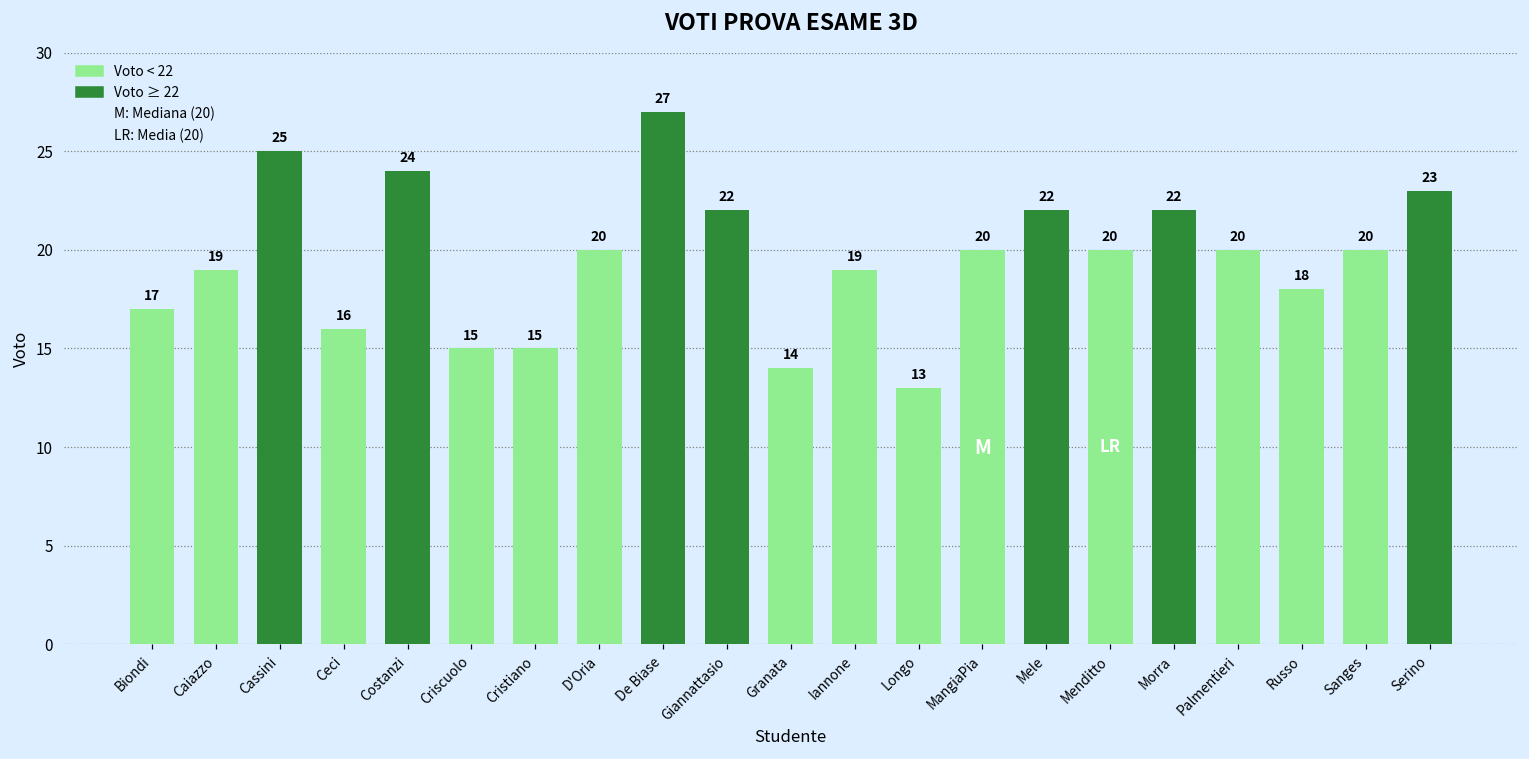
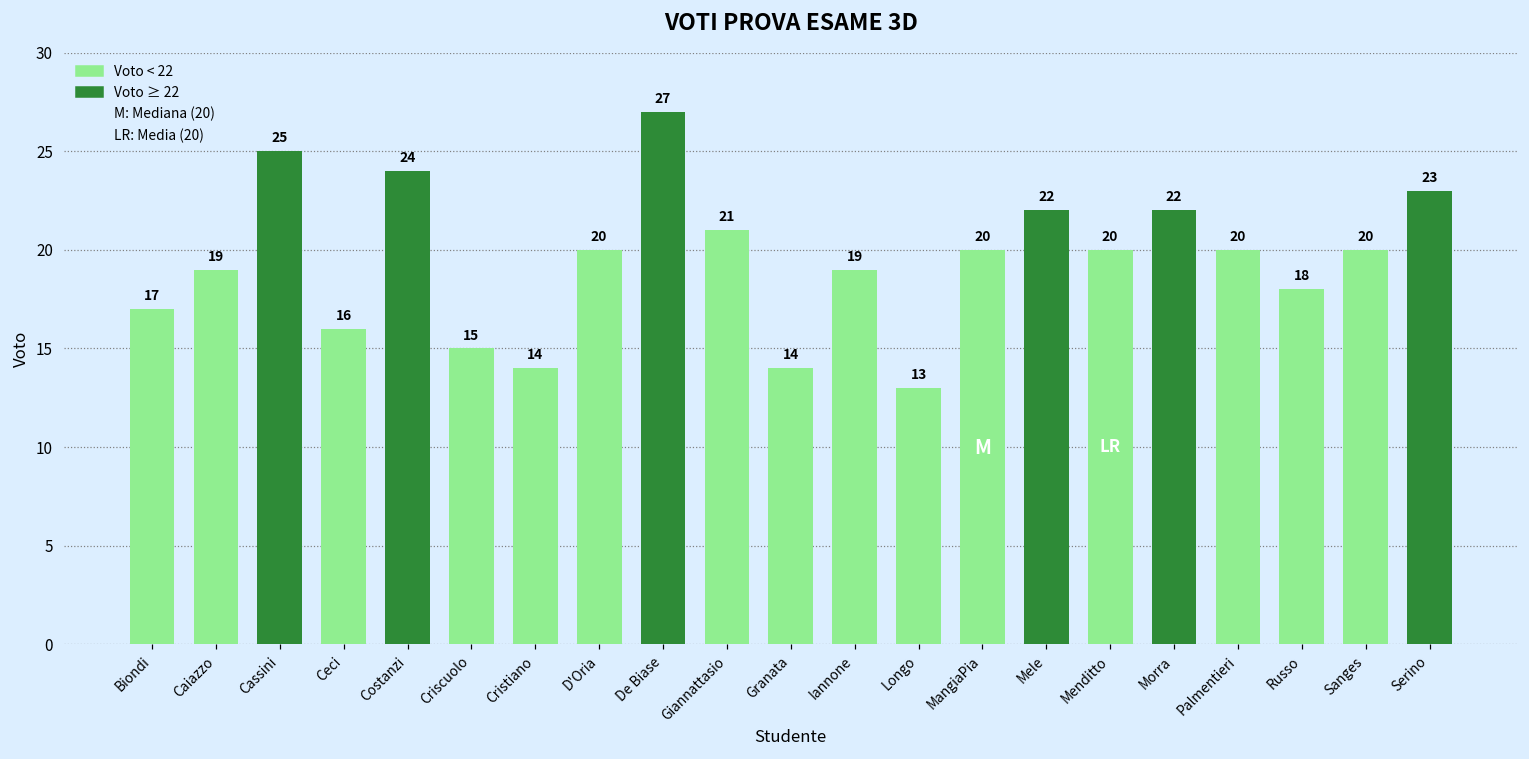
  {
    "Biondi": 17,
    "Caiazzo": 19,
    "Cassini": 25,
    "Ceci": 16,
    "Costanzi": 24,
    "Criscuolo": 15,
-   "Cristiano": 15,
+   "Cristiano": 14,
    "D'Oria": 20,
    "De Biase": 27,
-   "Giannattasio": 22,
+   "Giannattasio": 21,
    "Granata": 14,
    "Iannone": 19,
    "Longo": 13,
    "MangiaPia": 20,
    "Mele": 22,
    "Menditto": 20,
    "Morra": 22,
    "Palmentieri": 20,
    "Russo": 18,
    "Sanges": 20,
    "Serino": 23
  }
